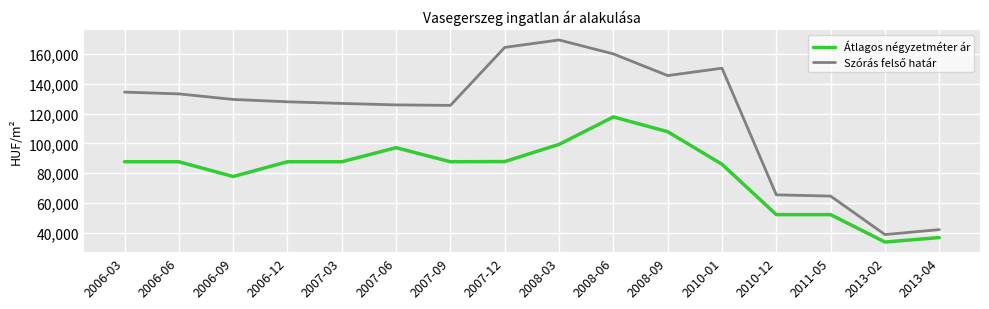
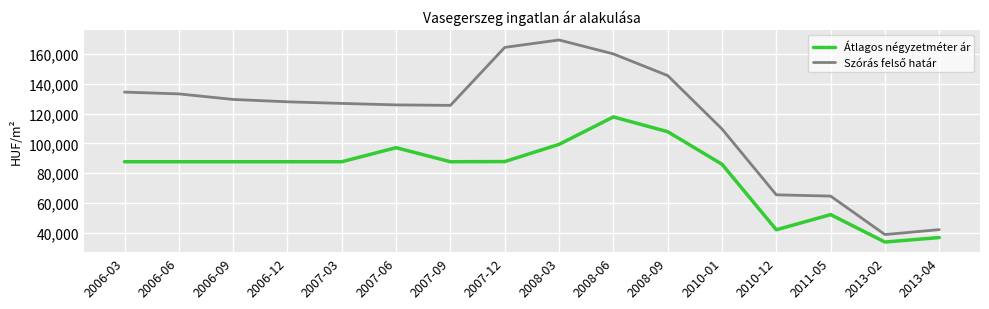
  {
    "Átlagos négyzetméter ár": {
      "2006-03": "88,000",
      "2006-06": "88,000",
-     "2006-09": "78,000",
+     "2006-09": "88,000",
      "2006-12": "88,000",
      "2007-03": "88,000",
      "2007-06": "97,000",
      "2007-09": "88,000",
      "2007-12": "88,000",
      "2008-03": "99,000",
      "2008-06": "118,000",
      "2008-09": "108,000",
      "2010-01": "86,000",
-     "2010-12": "52,000",
+     "2010-12": "42,000",
      "2011-05": "52,000",
      "2013-02": "34,000",
      "2013-04": "37,000"
    },
    "Szórás felső határ": {
      "2006-03": "134,000",
      "2006-06": "133,000",
      "2006-09": "130,000",
      "2006-12": "128,000",
      "2007-03": "127,000",
      "2007-06": "126,000",
      "2007-09": "126,000",
      "2007-12": "165,000",
      "2008-03": "170,000",
      "2008-06": "160,000",
      "2008-09": "146,000",
-     "2010-01": "151,000",
+     "2010-01": "110,000",
      "2010-12": "65,000",
      "2011-05": "65,000",
      "2013-02": "39,000",
      "2013-04": "42,000"
    }
  }
